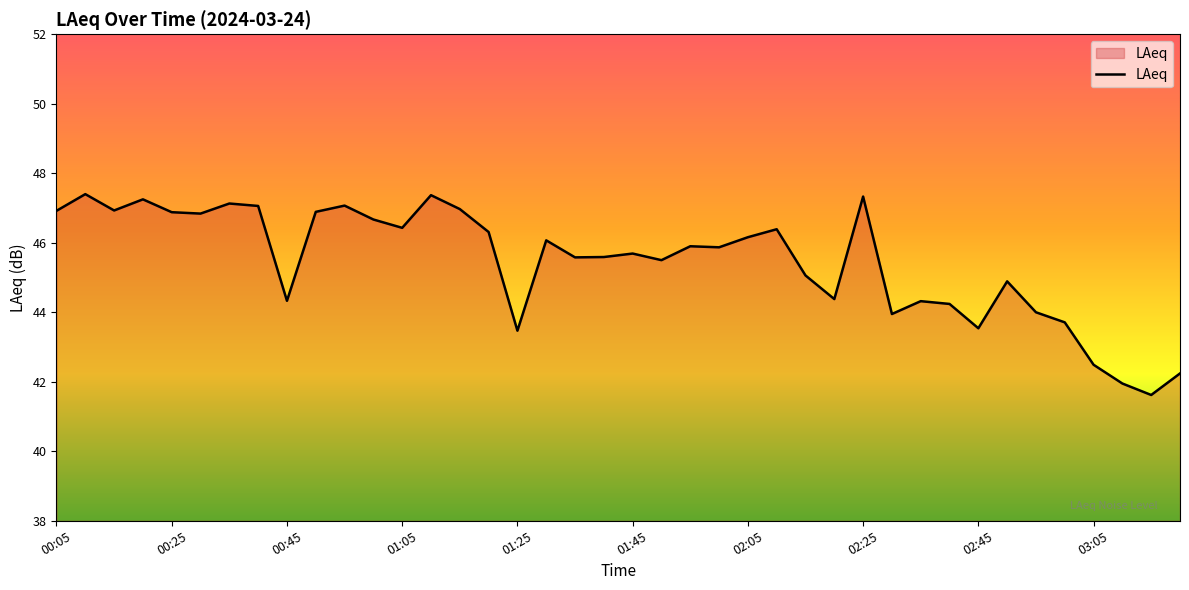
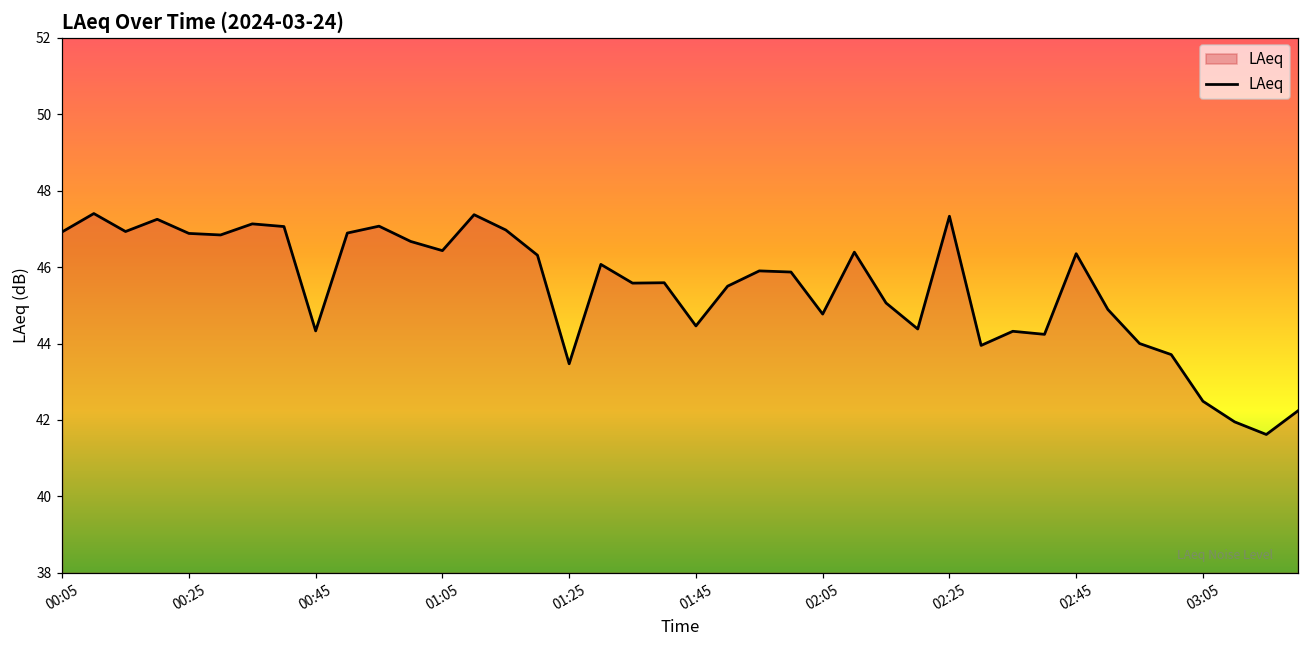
  {
    "00:05": 46.9,
    "00:25": 46.9,
    "00:45": 44.3,
    "01:05": 46.4,
    "01:25": 43.5,
-   "01:45": 45.7,
-   "02:05": 46.2,
+   "01:45": 44.5,
+   "02:05": 44.8,
    "02:25": 47.3,
-   "02:45": 43.5,
+   "02:45": 46.4,
    "03:05": 42.5
  }
